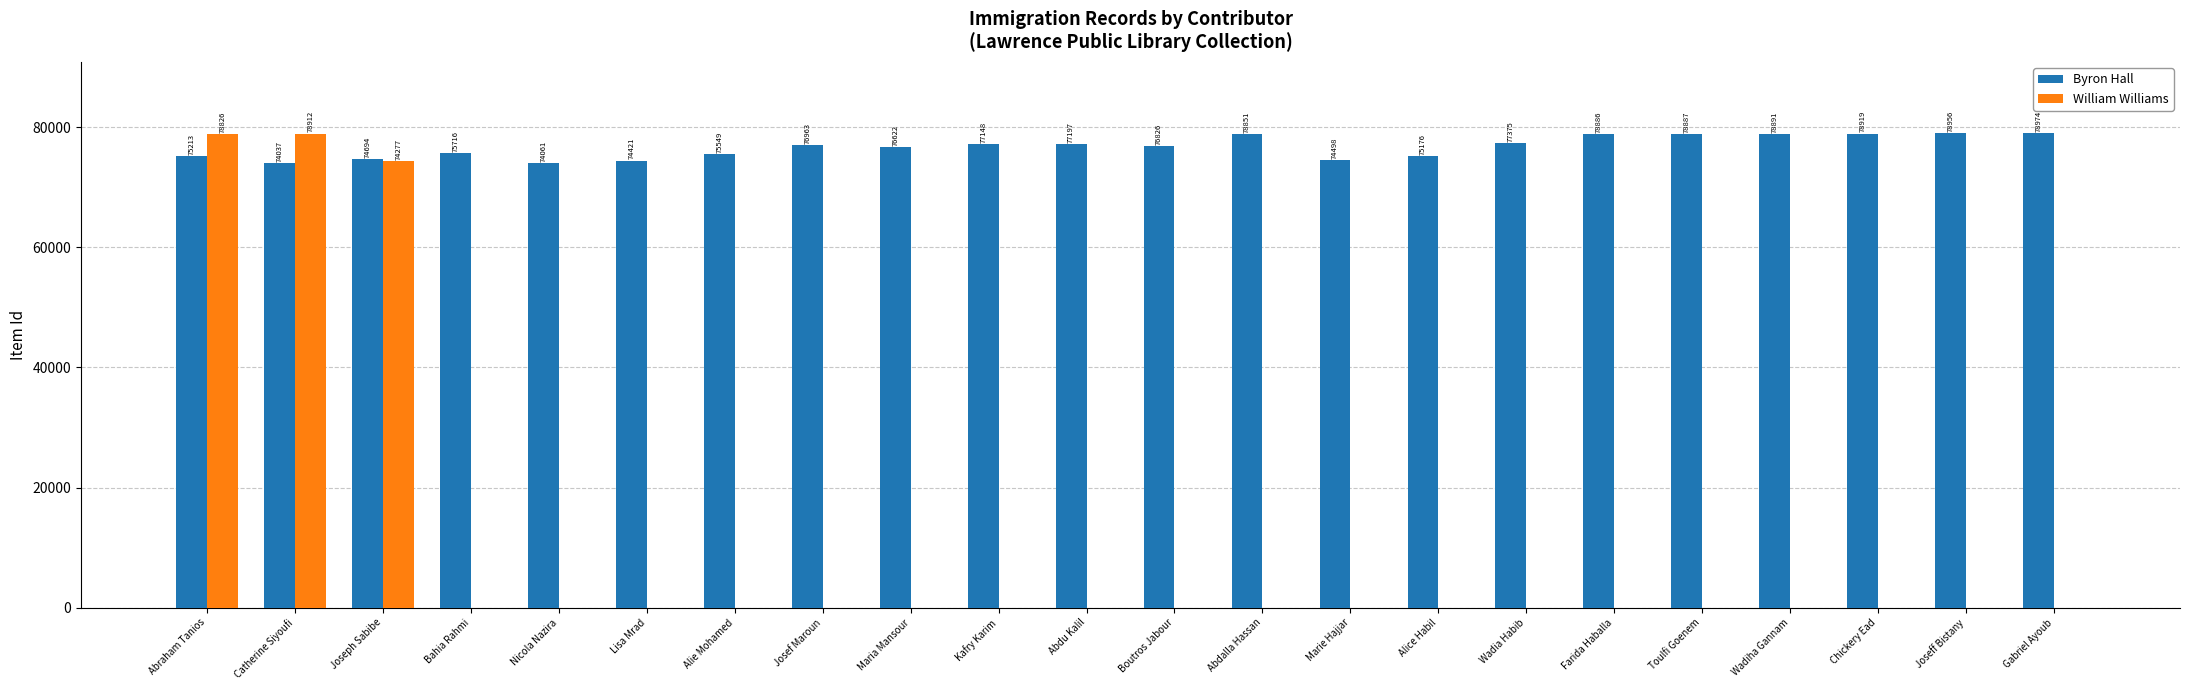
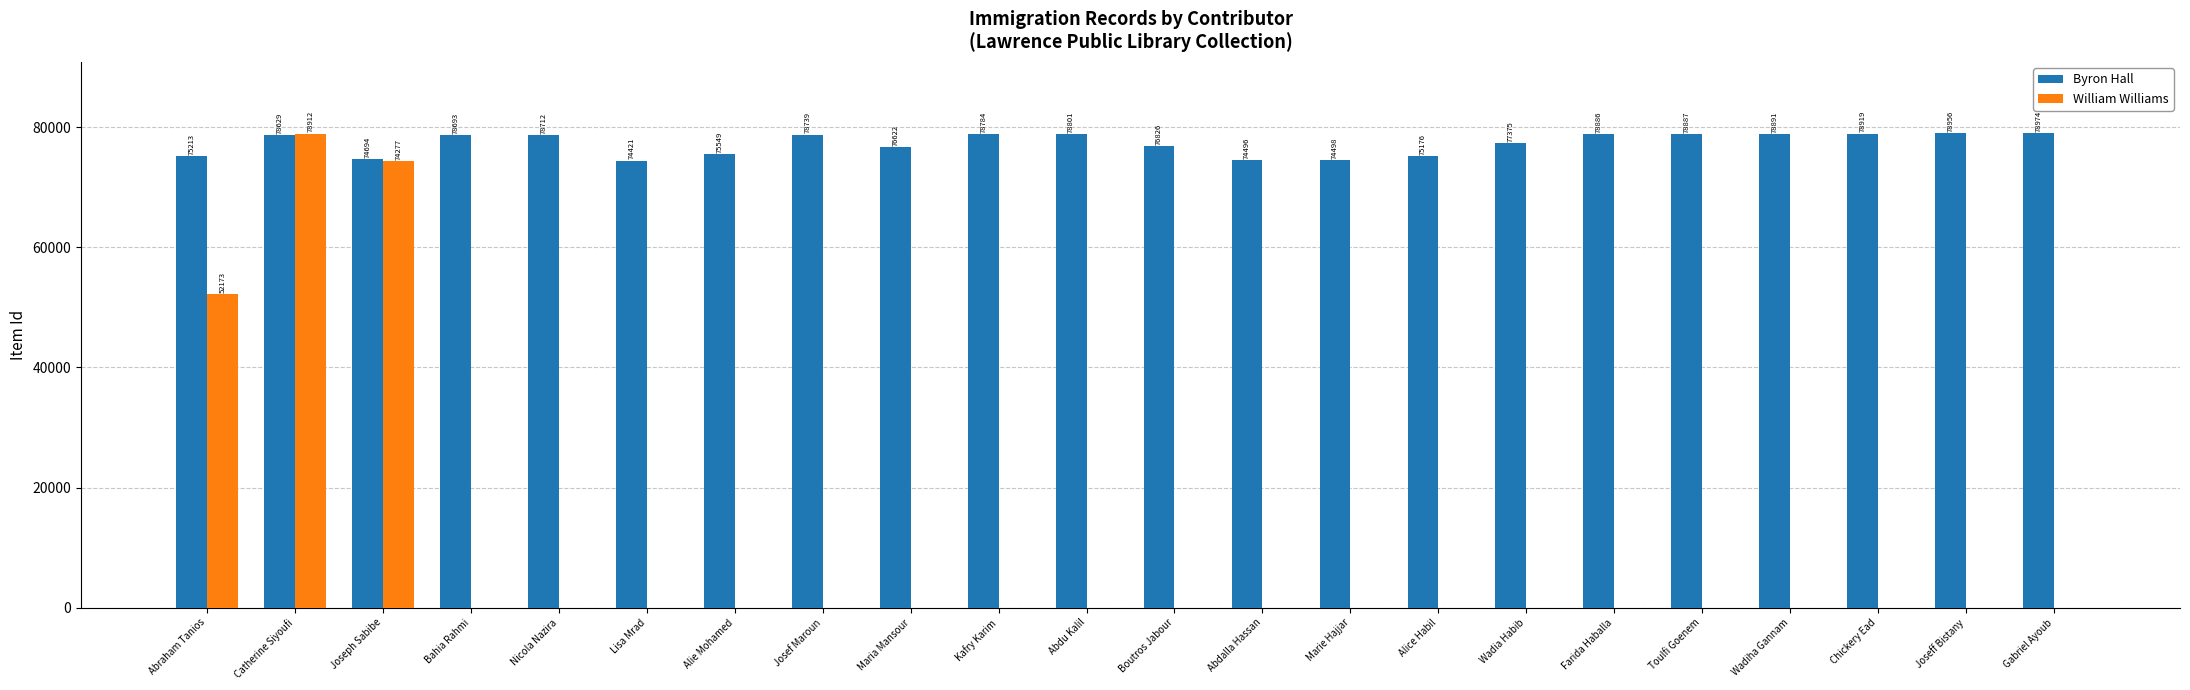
  {
    "Byron Hall": {
      "Abraham Tanios": 75213,
-     "Catherine Siyoufi": 74037,
+     "Catherine Siyoufi": 78629,
      "Joseph Sabibe": 74694,
-     "Bahia Rahmi": 75716,
-     "Nicola Nazira": 74061,
+     "Bahia Rahmi": 78693,
+     "Nicola Nazira": 78712,
      "Lisa Mrad": 74421,
      "Alie Mohamed": 75549,
-     "Josef Maroun": 76963,
+     "Josef Maroun": 78739,
      "Maria Mansour": 76622,
-     "Kafry Karim": 77148,
-     "Abdu Kalil": 77197,
+     "Kafry Karim": 78784,
+     "Abdu Kalil": 78801,
      "Boutros Jabour": 76826,
-     "Abdalla Hassan": 78851,
+     "Abdalla Hassan": 74496,
      "Marie Hajjar": 74498,
      "Alice Habil": 75176,
      "Wadia Habib": 77375,
      "Farida Haballa": 78886,
      "Toulfi Goenem": 78887,
      "Wadiha Gannam": 78891,
      "Chickery Ead": 78919,
      "Joseff Bistany": 78956,
      "Gabriel Ayoub": 78974
    },
    "William Williams": {
-     "Abraham Tanios": 78826,
+     "Abraham Tanios": 52173,
      "Catherine Siyoufi": 78912,
      "Joseph Sabibe": 74277
    }
  }
